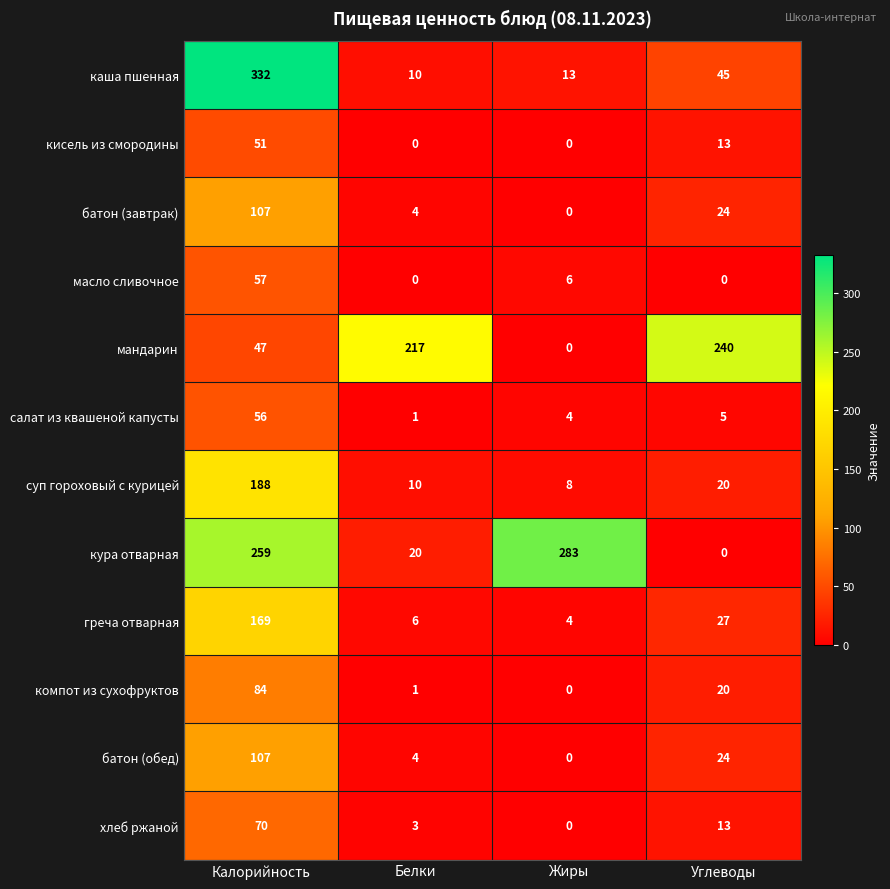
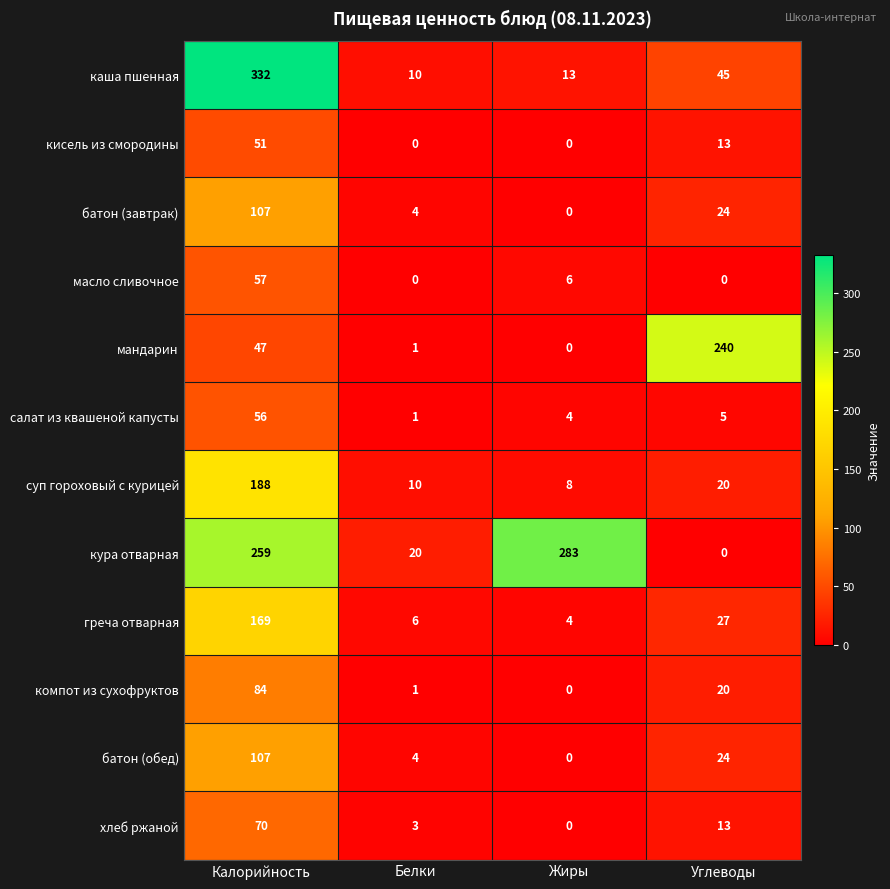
  {
    "каша пшенная": {
      "Калорийность": 332,
      "Белки": 10,
      "Жиры": 13,
      "Углеводы": 45
    },
    "кисель из смородины": {
      "Калорийность": 51,
      "Белки": 0,
      "Жиры": 0,
      "Углеводы": 13
    },
    "батон (завтрак)": {
      "Калорийность": 107,
      "Белки": 4,
      "Жиры": 0,
      "Углеводы": 24
    },
    "масло сливочное": {
      "Калорийность": 57,
      "Белки": 0,
      "Жиры": 6,
      "Углеводы": 0
    },
    "мандарин": {
      "Калорийность": 47,
-     "Белки": 217,
+     "Белки": 1,
      "Жиры": 0,
      "Углеводы": 240
    },
    "салат из квашеной капусты": {
      "Калорийность": 56,
      "Белки": 1,
      "Жиры": 4,
      "Углеводы": 5
    },
    "суп гороховый с курицей": {
      "Калорийность": 188,
      "Белки": 10,
      "Жиры": 8,
      "Углеводы": 20
    },
    "кура отварная": {
      "Калорийность": 259,
      "Белки": 20,
      "Жиры": 283,
      "Углеводы": 0
    },
    "греча отварная": {
      "Калорийность": 169,
      "Белки": 6,
      "Жиры": 4,
      "Углеводы": 27
    },
    "компот из сухофруктов": {
      "Калорийность": 84,
      "Белки": 1,
      "Жиры": 0,
      "Углеводы": 20
    },
    "батон (обед)": {
      "Калорийность": 107,
      "Белки": 4,
      "Жиры": 0,
      "Углеводы": 24
    },
    "хлеб ржаной": {
      "Калорийность": 70,
      "Белки": 3,
      "Жиры": 0,
      "Углеводы": 13
    }
  }
